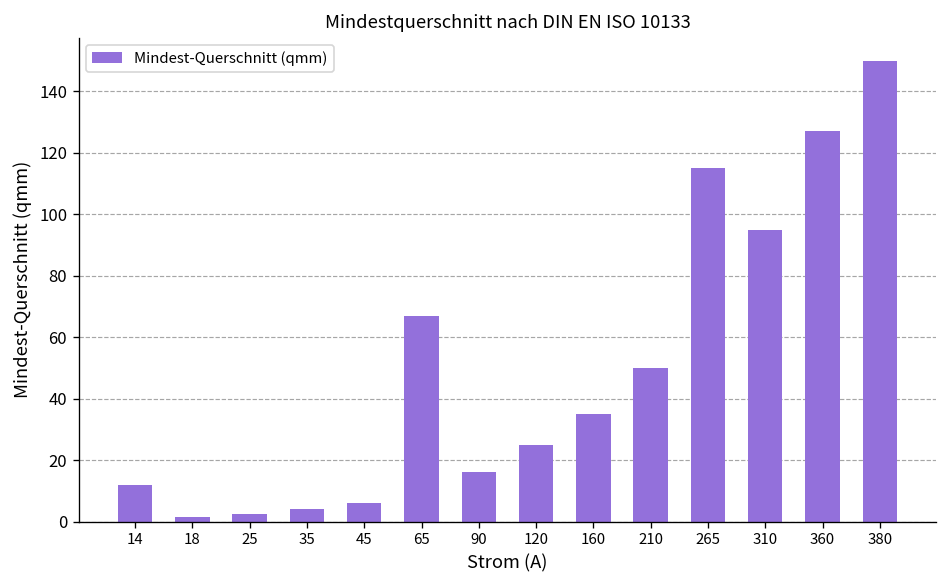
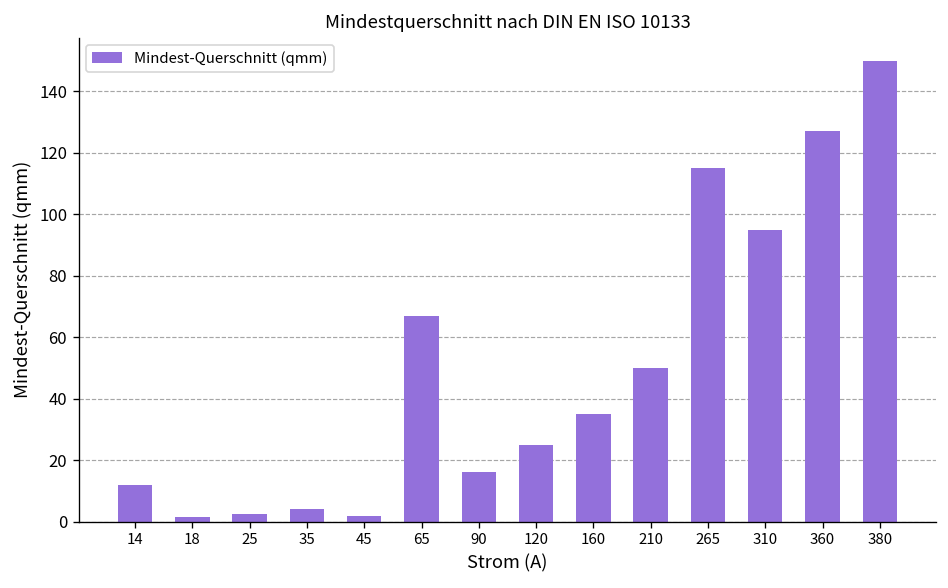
  {
    "14": 12,
    "18": 2,
    "25": 3,
    "35": 4,
-   "45": 6,
+   "45": 2,
    "65": 67,
    "90": 16,
    "120": 25,
    "160": 35,
    "210": 50,
    "265": 115,
    "310": 95,
    "360": 127,
    "380": 150
  }
